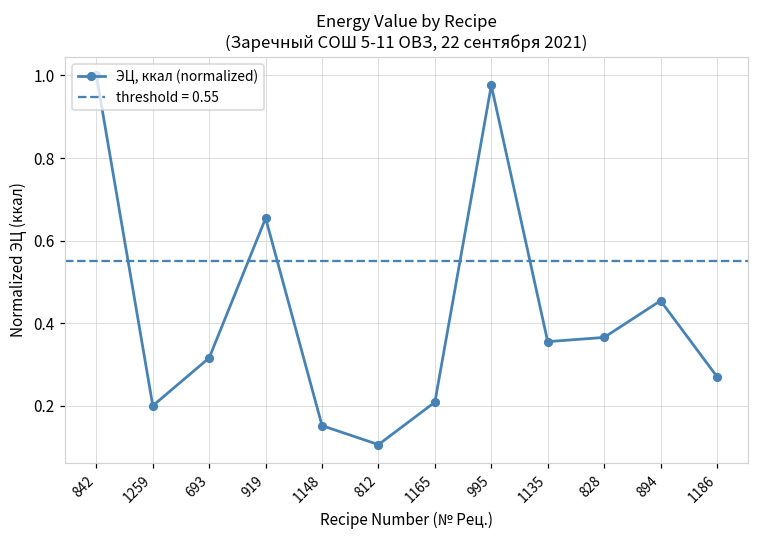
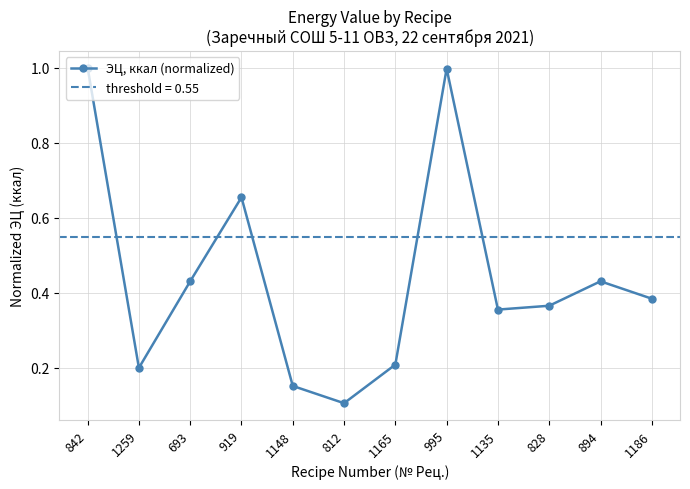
  {
    "1259": 0.20,
-   "693": 0.32,
+   "693": 0.43,
    "919": 0.65,
    "1148": 0.15,
    "812": 0.11,
    "1165": 0.21,
-   "995": 0.98,
+   "995": 1.00,
    "1135": 0.36,
    "828": 0.37,
-   "894": 0.45,
-   "1186": 0.27
+   "894": 0.43,
+   "1186": 0.38
  }
